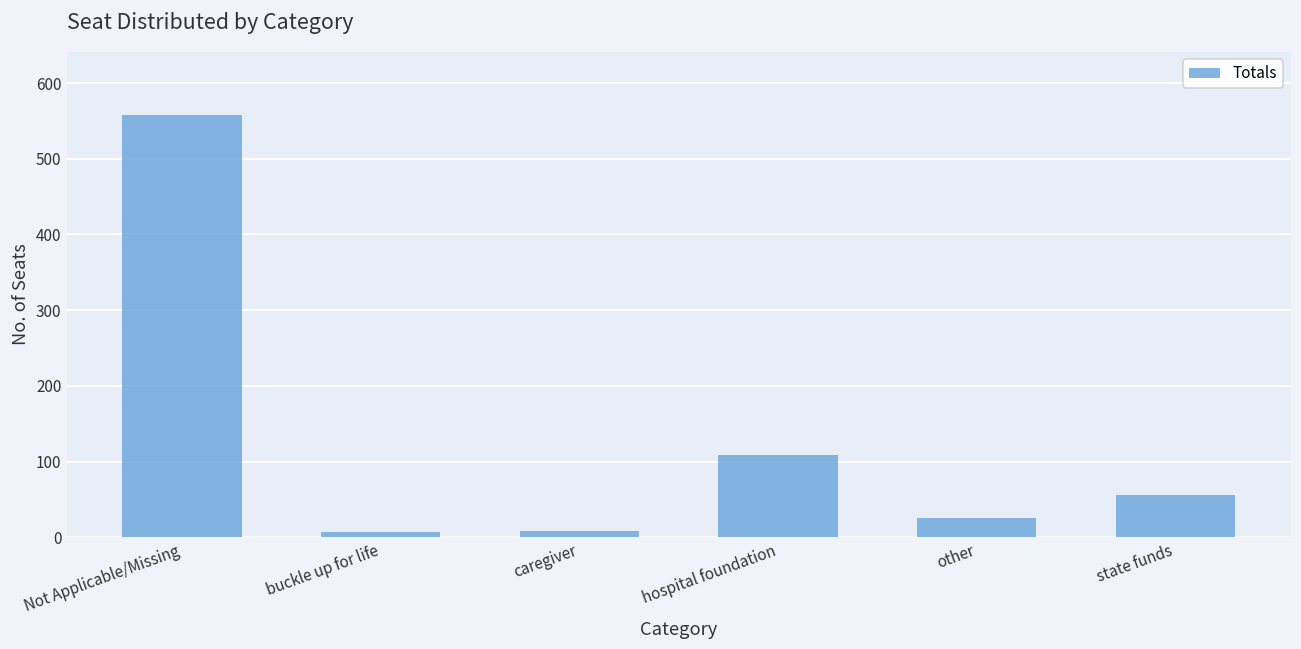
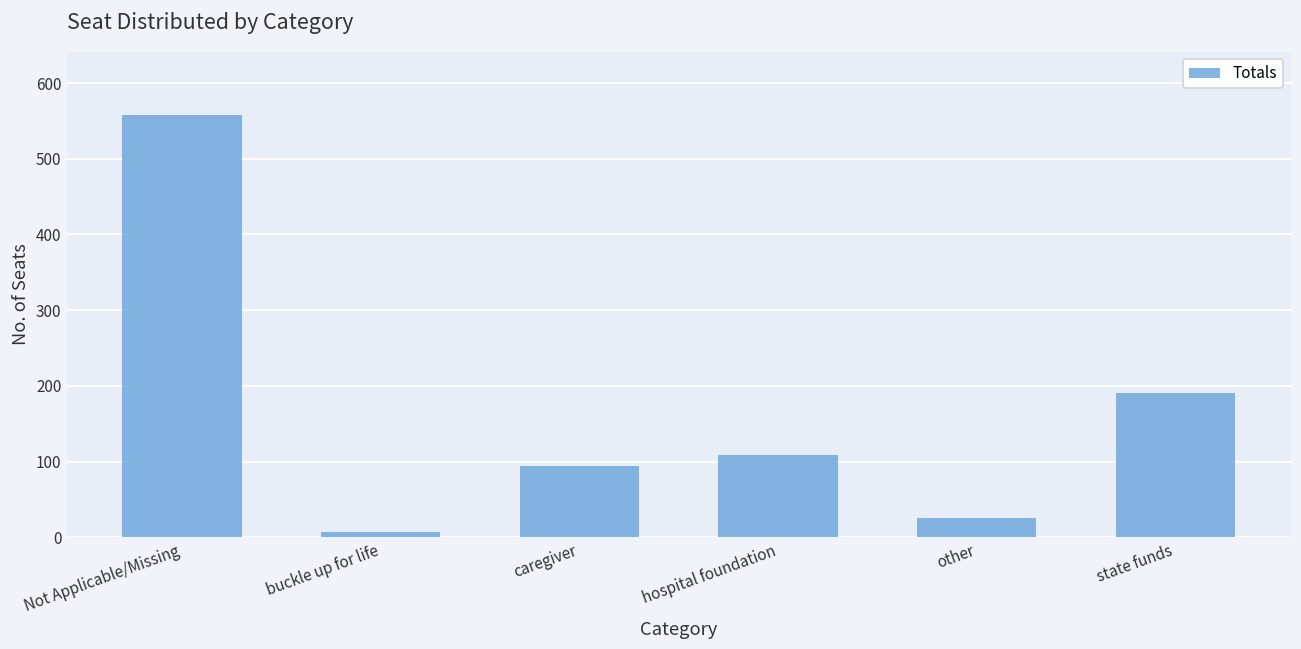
  {
    "Not Applicable/Missing": 560,
    "buckle up for life": 10,
-   "caregiver": 10,
+   "caregiver": 90,
    "hospital foundation": 110,
    "other": 30,
-   "state funds": 60
+   "state funds": 190
  }
